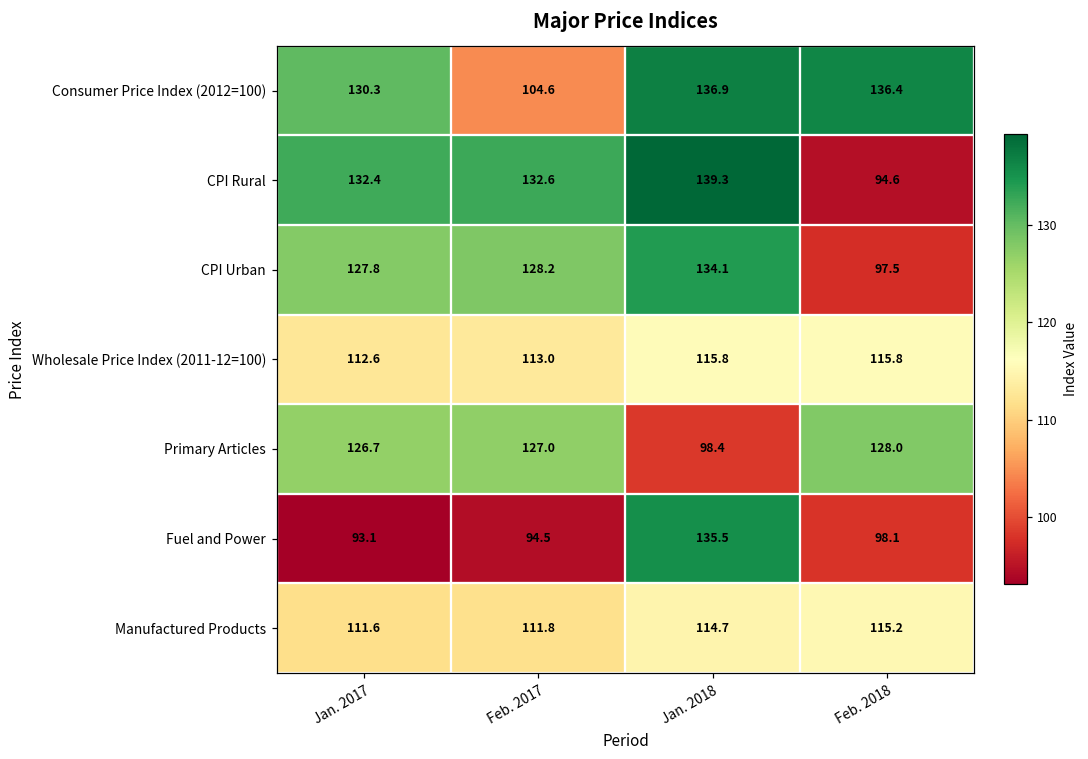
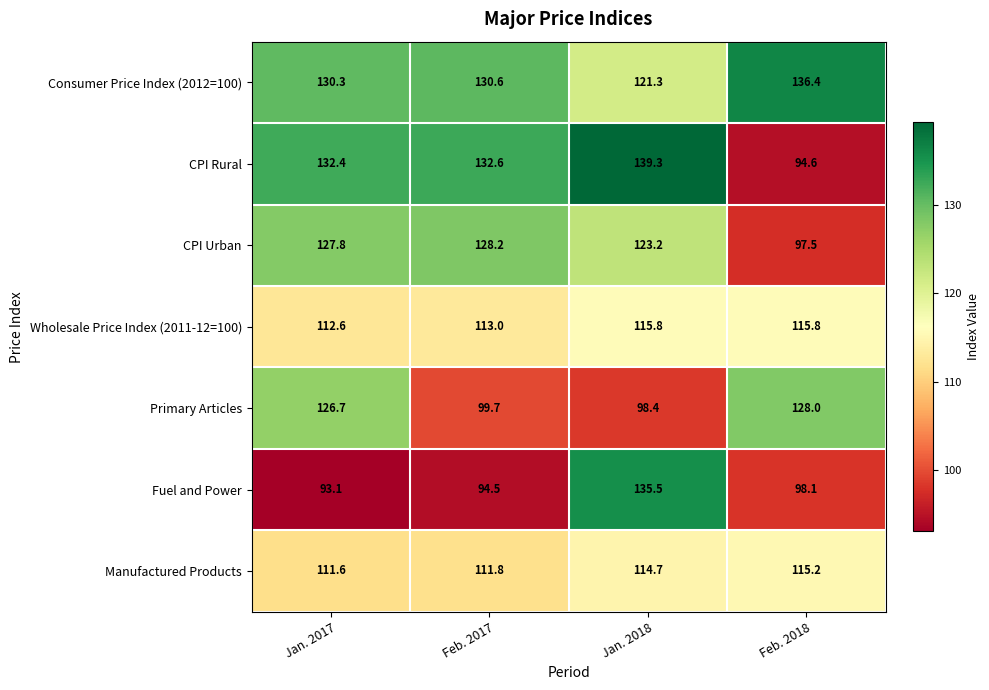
  {
    "Consumer Price Index (2012=100)": {
      "Jan. 2017": 130.3,
-     "Feb. 2017": 104.6,
-     "Jan. 2018": 136.9,
+     "Feb. 2017": 130.6,
+     "Jan. 2018": 121.3,
      "Feb. 2018": 136.4
    },
    "CPI Rural": {
      "Jan. 2017": 132.4,
      "Feb. 2017": 132.6,
      "Jan. 2018": 139.3,
      "Feb. 2018": 94.6
    },
    "CPI Urban": {
      "Jan. 2017": 127.8,
      "Feb. 2017": 128.2,
-     "Jan. 2018": 134.1,
+     "Jan. 2018": 123.2,
      "Feb. 2018": 97.5
    },
    "Wholesale Price Index (2011-12=100)": {
      "Jan. 2017": 112.6,
      "Feb. 2017": 113.0,
      "Jan. 2018": 115.8,
      "Feb. 2018": 115.8
    },
    "Primary Articles": {
      "Jan. 2017": 126.7,
-     "Feb. 2017": 127.0,
+     "Feb. 2017": 99.7,
      "Jan. 2018": 98.4,
      "Feb. 2018": 128.0
    },
    "Fuel and Power": {
      "Jan. 2017": 93.1,
      "Feb. 2017": 94.5,
      "Jan. 2018": 135.5,
      "Feb. 2018": 98.1
    },
    "Manufactured Products": {
      "Jan. 2017": 111.6,
      "Feb. 2017": 111.8,
      "Jan. 2018": 114.7,
      "Feb. 2018": 115.2
    }
  }
